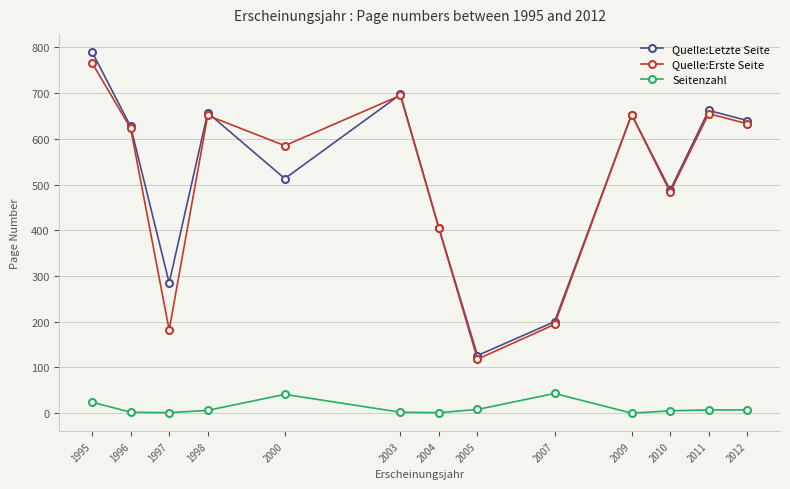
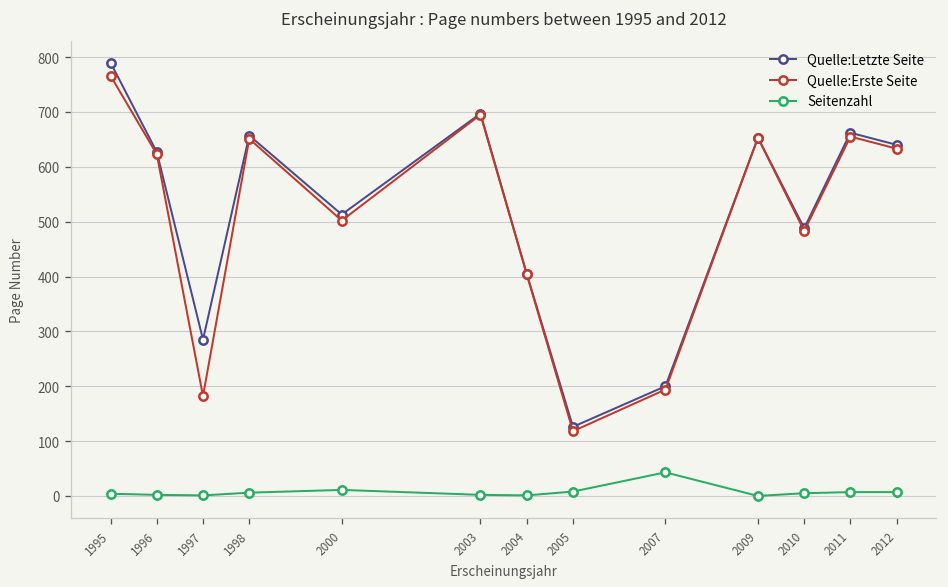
  {
    "Quelle:Letzte Seite": {
      "1995": 790,
      "1997": 290,
      "1998": 660,
      "2000": 510,
      "2005": 130,
      "2007": 200,
      "2011": 660,
      "2012": 640
    },
    "Quelle:Erste Seite": {
      "1995": 770,
      "1997": 180,
      "1998": 650,
-     "2000": 590,
+     "2000": 500,
      "2005": 120,
      "2007": 190,
      "2011": 660,
      "2012": 630
    },
    "Seitenzahl": {
-     "1995": 20,
+     "1995": 0,
      "1996": 0,
      "1997": 0,
      "1998": 10,
-     "2000": 40,
+     "2000": 10,
      "2003": 0,
      "2004": 0,
      "2005": 10,
      "2007": 40,
      "2009": 0,
      "2010": 10,
      "2011": 10,
      "2012": 10
    }
  }
